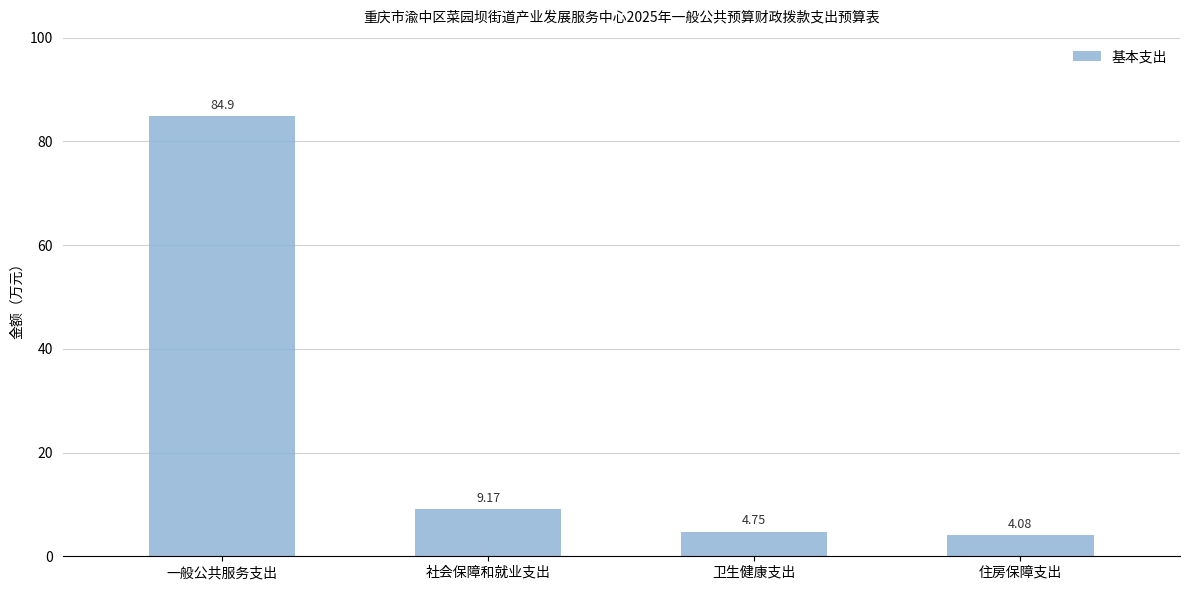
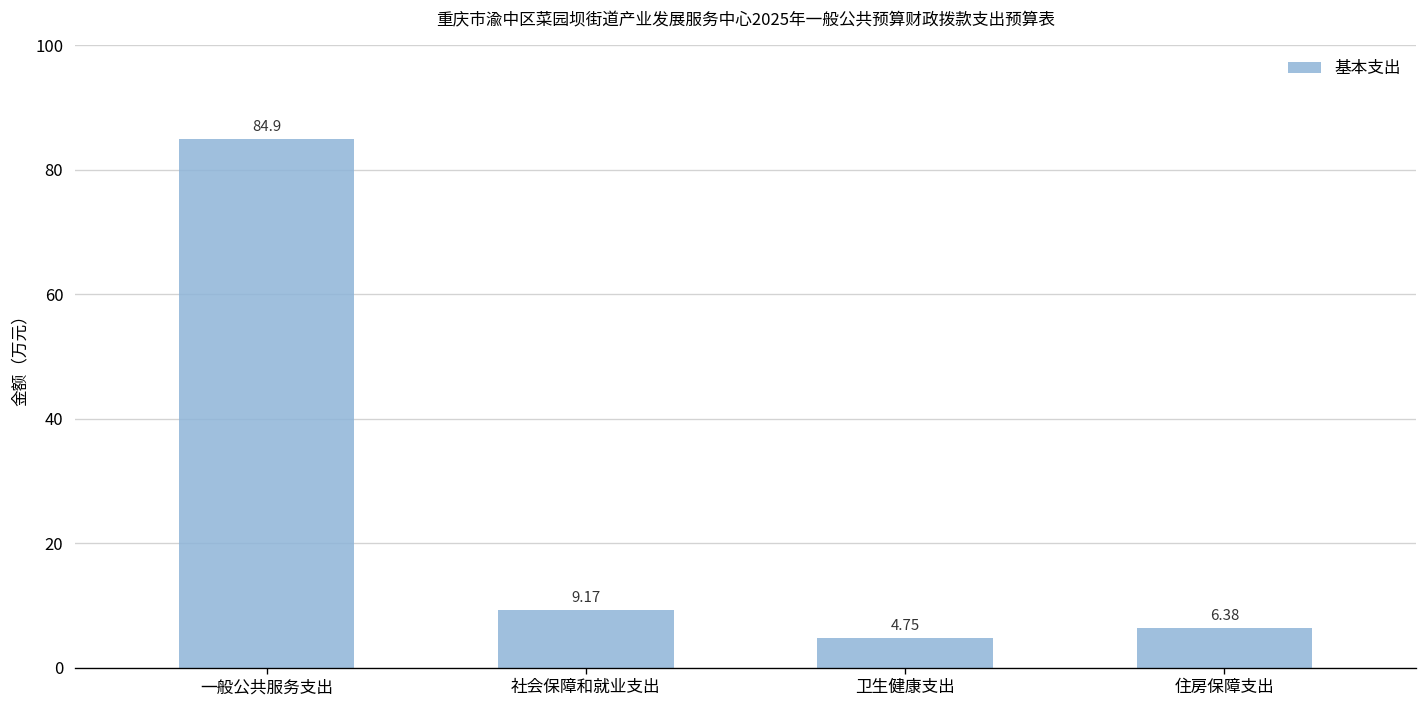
  {
    "一般公共服务支出": 84.9,
    "社会保障和就业支出": 9.17,
    "卫生健康支出": 4.75,
-   "住房保障支出": 4.08
+   "住房保障支出": 6.38
  }
